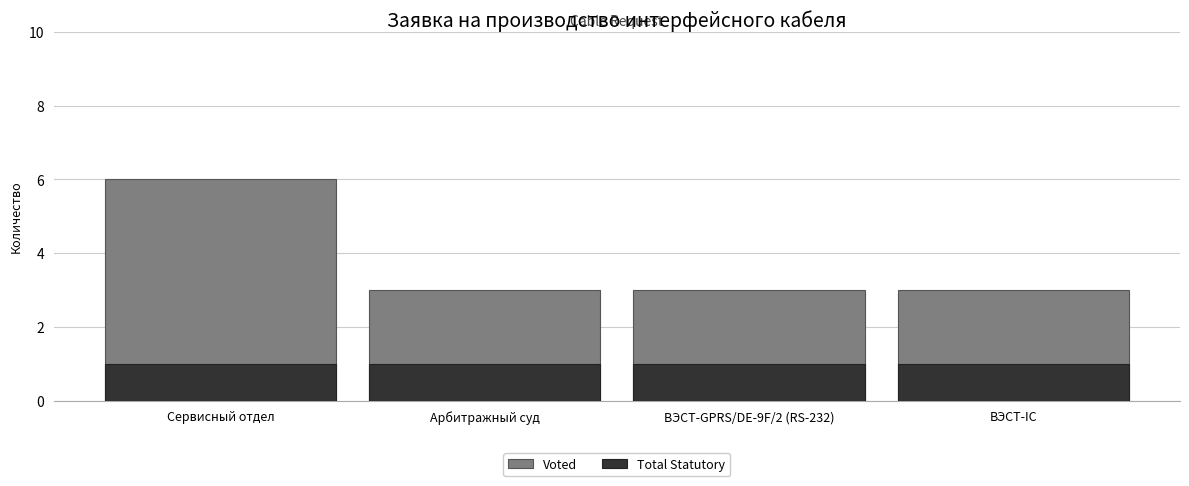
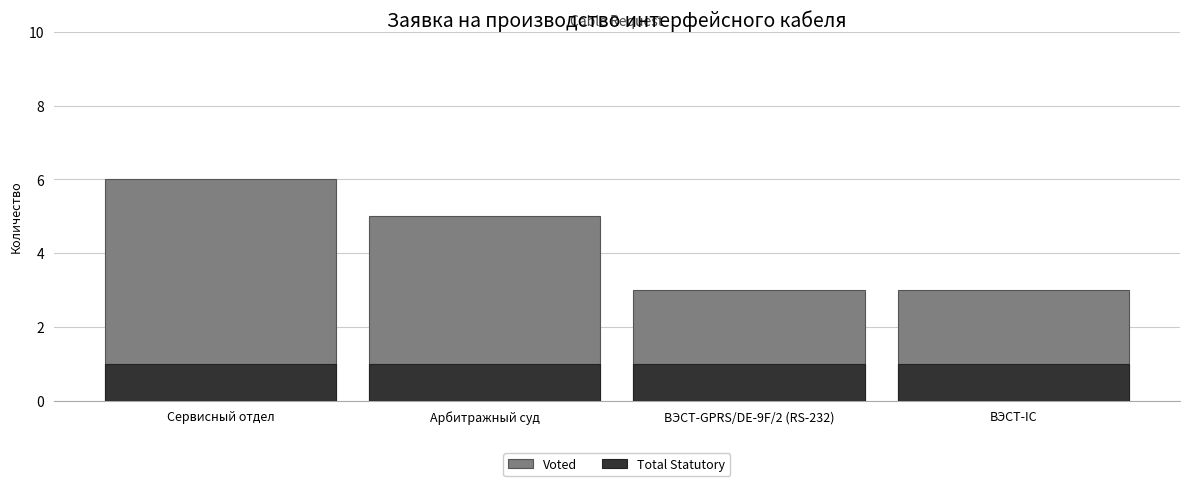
  {
    "Voted": {
      "Сервисный отдел": 6,
-     "Арбитражный суд": 3,
+     "Арбитражный суд": 5,
      "ВЭСТ-GPRS/DE-9F/2 (RS-232)": 3,
      "ВЭСТ-IC": 3
    }
  }
